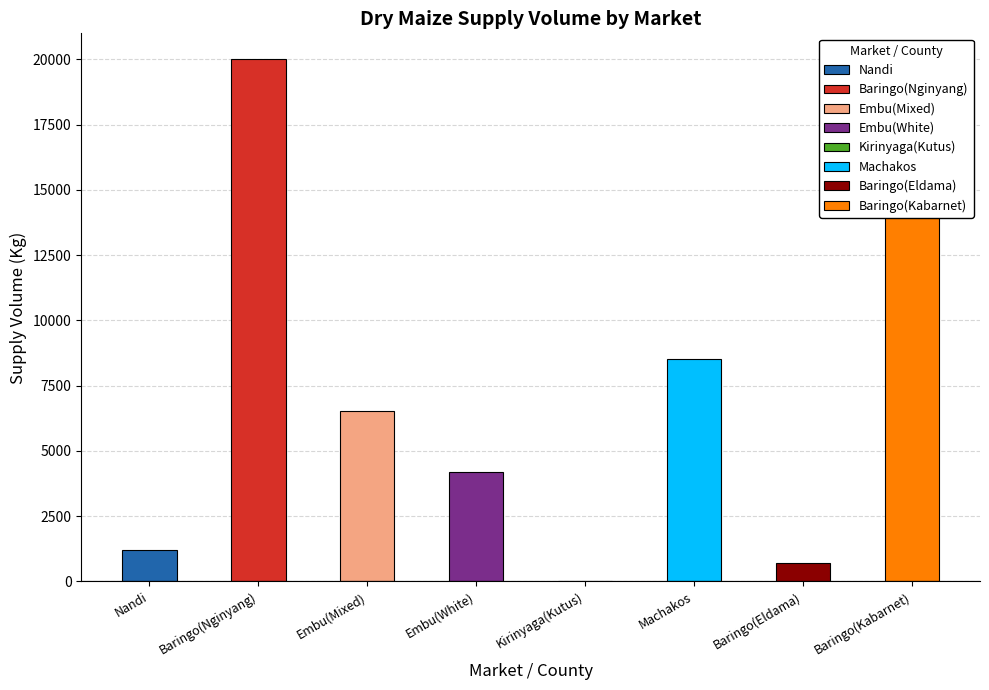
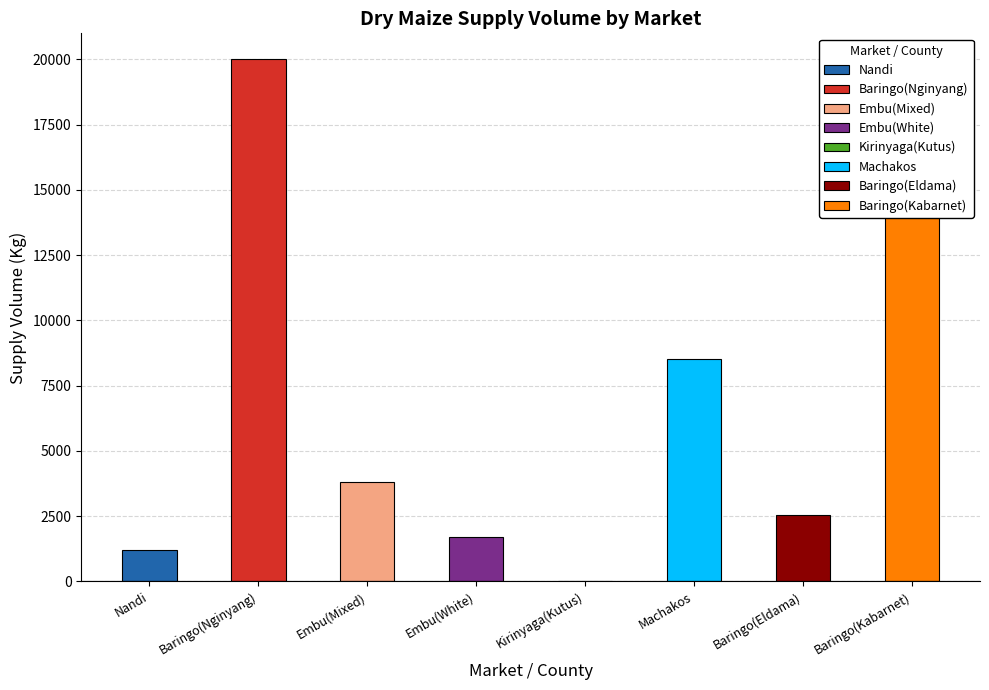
  {
    "Nandi": 1200,
    "Baringo(Nginyang)": 20000,
-   "Embu(Mixed)": 6500,
-   "Embu(White)": 4200,
+   "Embu(Mixed)": 3800,
+   "Embu(White)": 1700,
    "Kirinyaga(Kutus)": 0,
    "Machakos": 8500,
-   "Baringo(Eldama)": 700
+   "Baringo(Eldama)": 2500
  }
